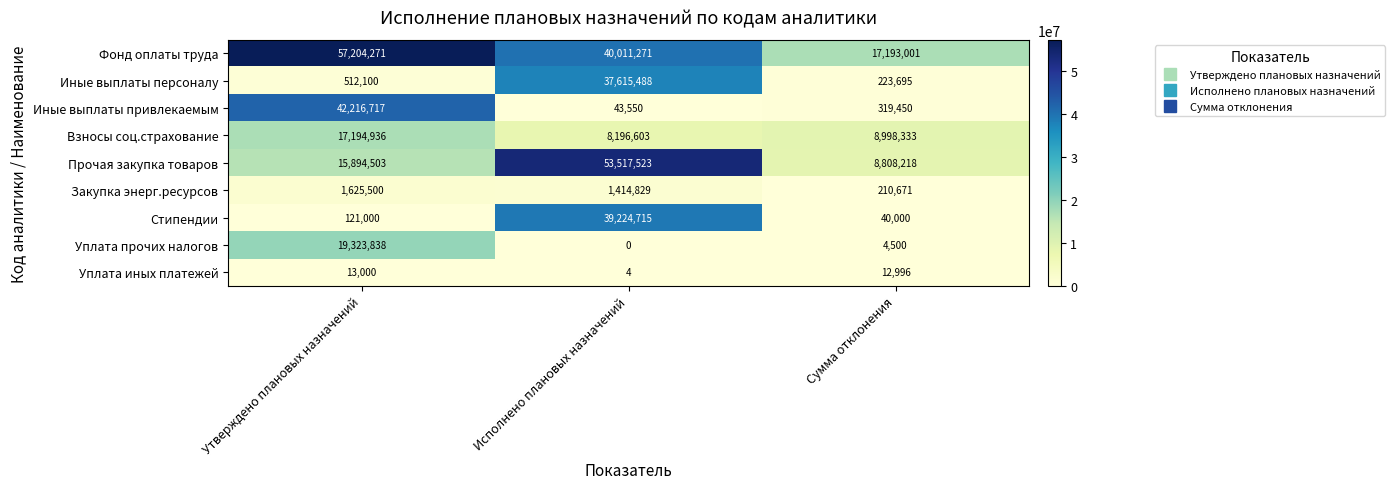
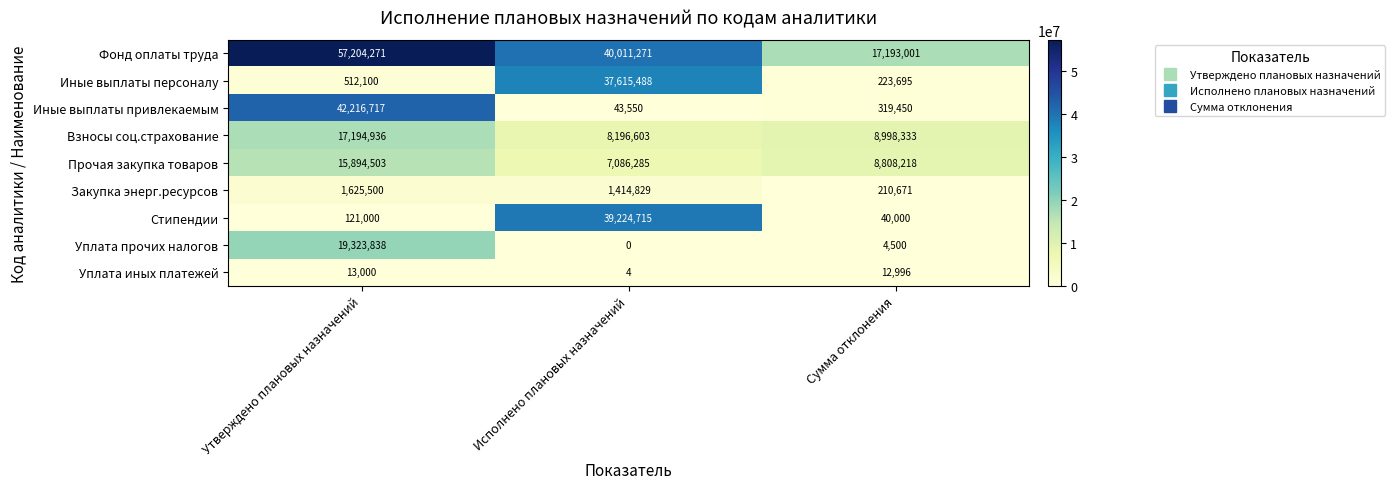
  {
    "Фонд оплаты труда": {
      "Утверждено плановых назначений": "57,204,271",
      "Исполнено плановых назначений": "40,011,271",
      "Сумма отклонения": "17,193,001"
    },
    "Иные выплаты персоналу": {
      "Утверждено плановых назначений": "512,100",
      "Исполнено плановых назначений": "37,615,488",
      "Сумма отклонения": "223,695"
    },
    "Иные выплаты привлекаемым": {
      "Утверждено плановых назначений": "42,216,717",
      "Исполнено плановых назначений": "43,550",
      "Сумма отклонения": "319,450"
    },
    "Взносы соц.страхование": {
      "Утверждено плановых назначений": "17,194,936",
      "Исполнено плановых назначений": "8,196,603",
      "Сумма отклонения": "8,998,333"
    },
    "Прочая закупка товаров": {
      "Утверждено плановых назначений": "15,894,503",
-     "Исполнено плановых назначений": "53,517,523",
+     "Исполнено плановых назначений": "7,086,285",
      "Сумма отклонения": "8,808,218"
    },
    "Закупка энерг.ресурсов": {
      "Утверждено плановых назначений": "1,625,500",
      "Исполнено плановых назначений": "1,414,829",
      "Сумма отклонения": "210,671"
    },
    "Стипендии": {
      "Утверждено плановых назначений": "121,000",
      "Исполнено плановых назначений": "39,224,715",
      "Сумма отклонения": "40,000"
    },
    "Уплата прочих налогов": {
      "Утверждено плановых назначений": "19,323,838",
      "Исполнено плановых назначений": "0",
      "Сумма отклонения": "4,500"
    },
    "Уплата иных платежей": {
      "Утверждено плановых назначений": "13,000",
      "Исполнено плановых назначений": "4",
      "Сумма отклонения": "12,996"
    }
  }
